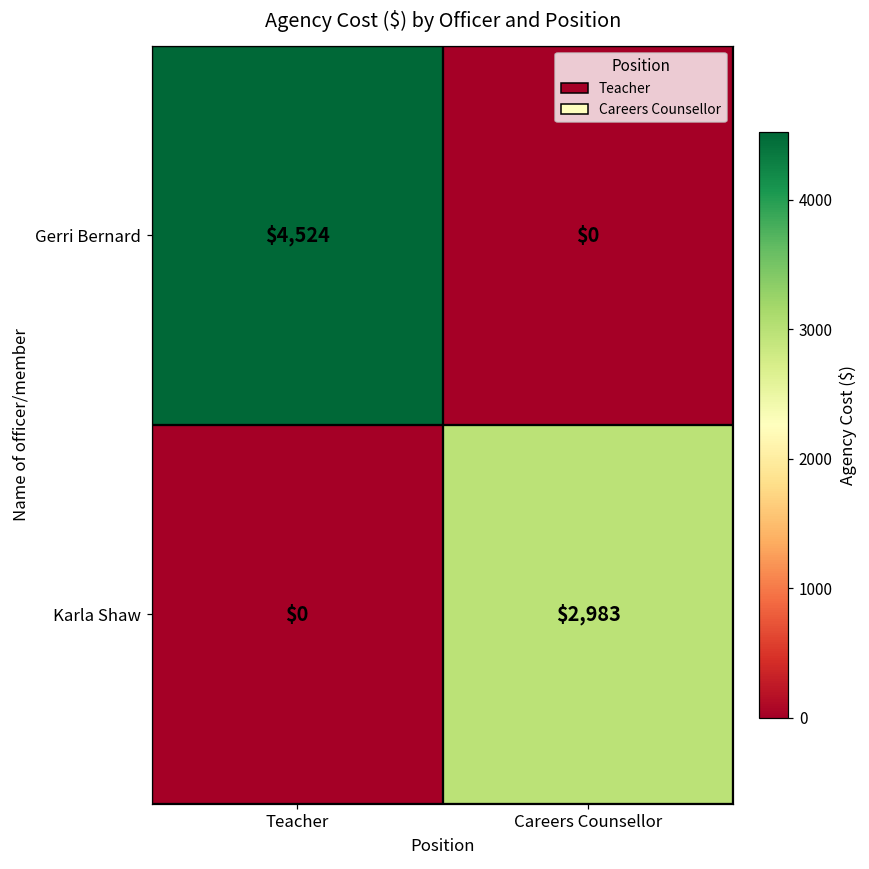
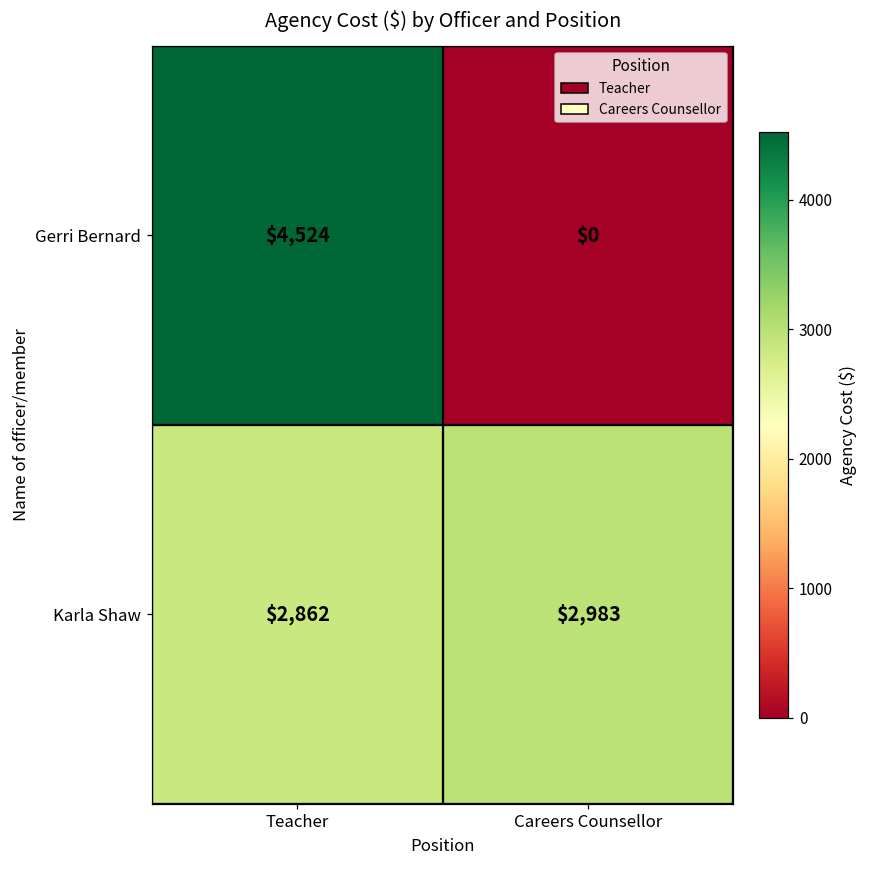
  {
    "Gerri Bernard": {
      "Teacher": "$4,524",
      "Careers Counsellor": "$0"
    },
    "Karla Shaw": {
-     "Teacher": "$0",
+     "Teacher": "$2,862",
      "Careers Counsellor": "$2,983"
    }
  }
